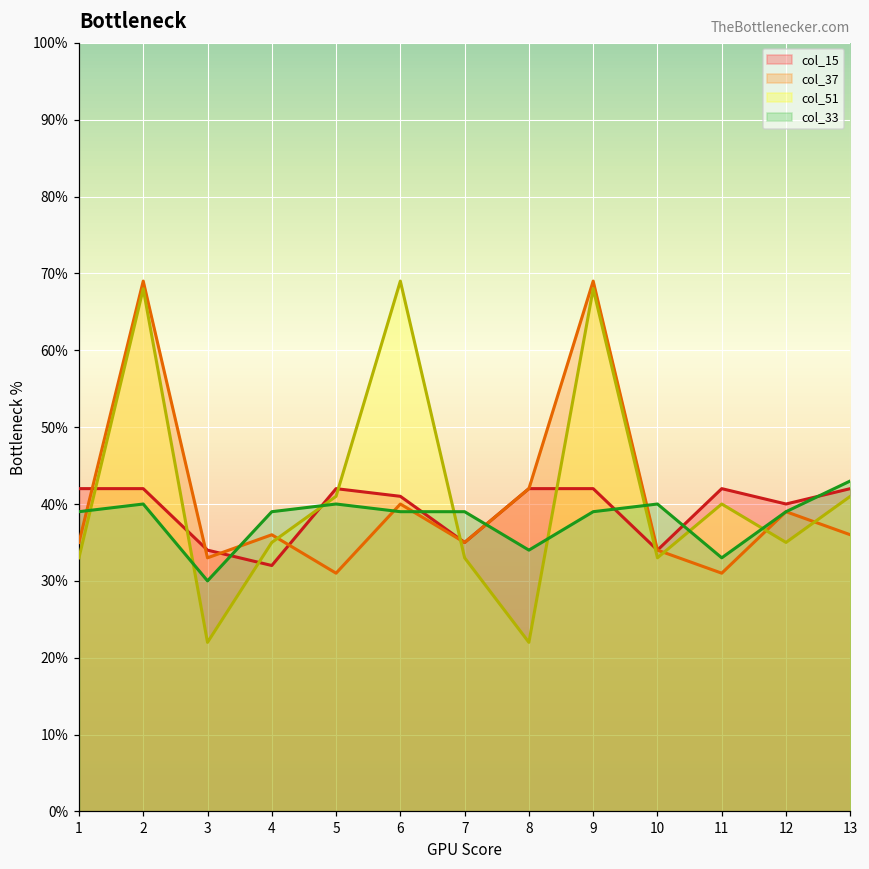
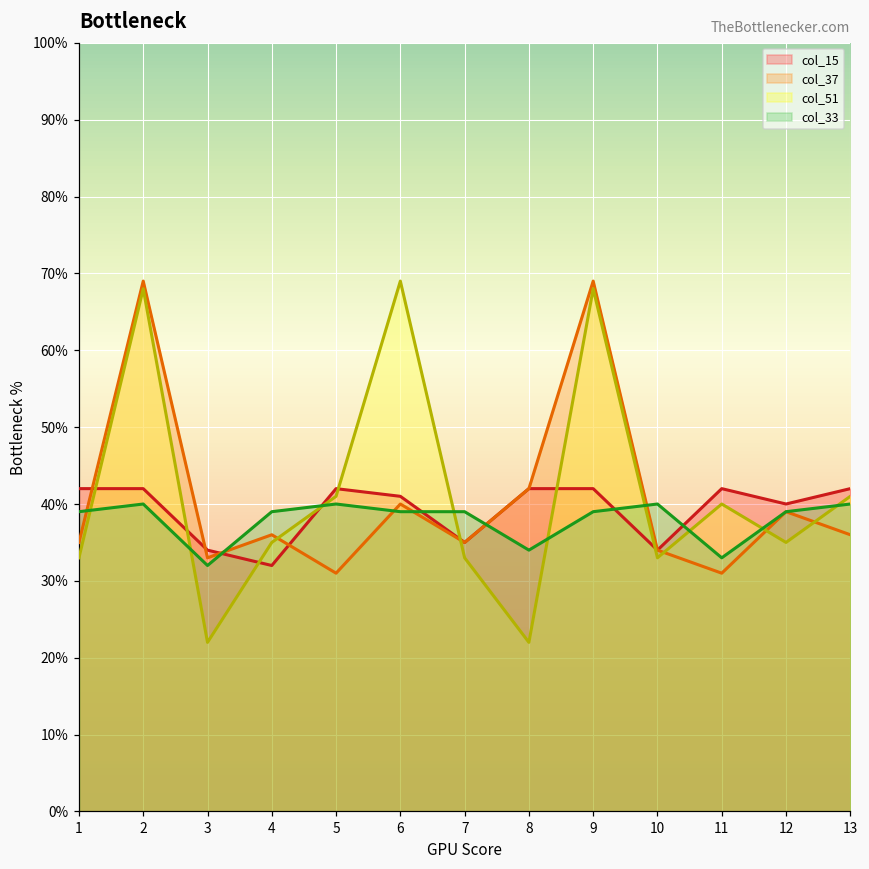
  {
    "col_33": {
      "1": "39%",
      "2": "40%",
-     "3": "30%",
+     "3": "32%",
      "4": "39%",
      "5": "40%",
      "6": "39%",
      "7": "39%",
      "8": "34%",
      "9": "39%",
      "10": "40%",
      "11": "33%",
-     "13": "43%"
+     "13": "40%"
    }
  }
